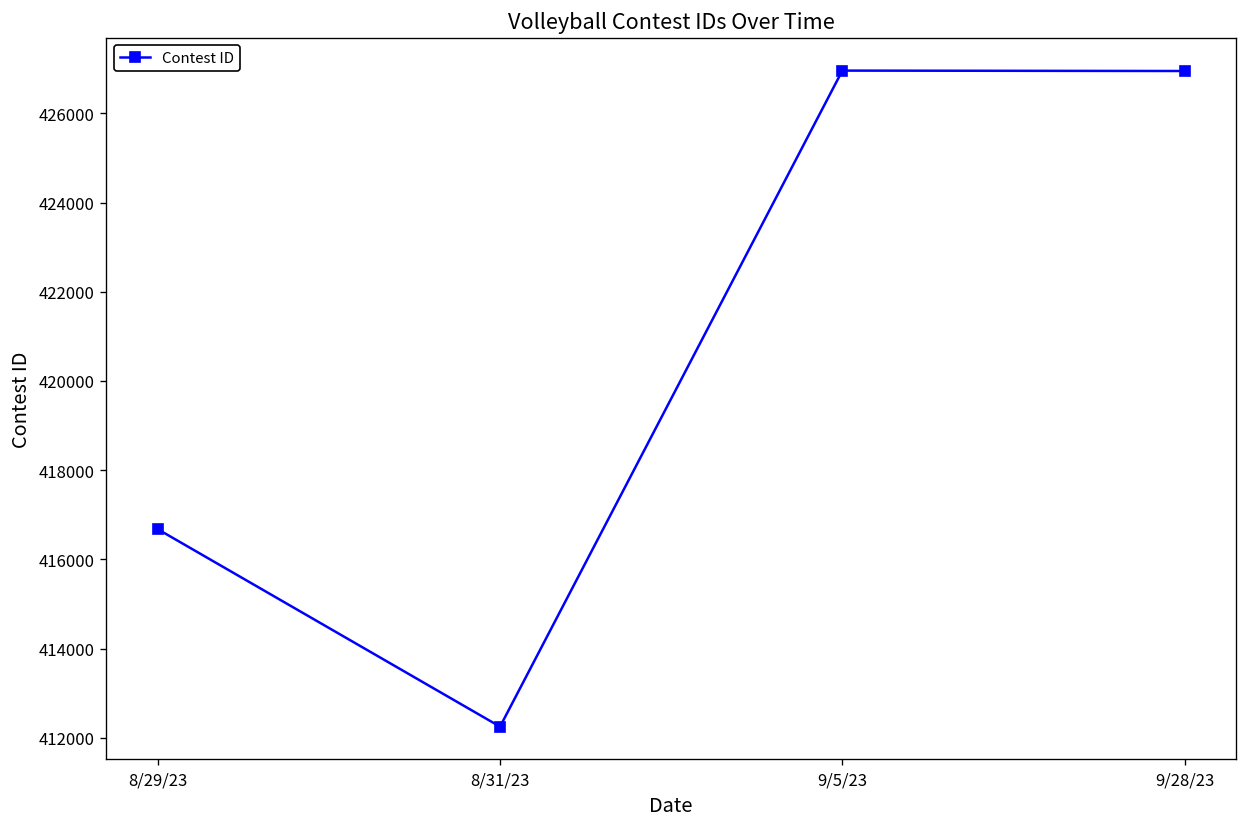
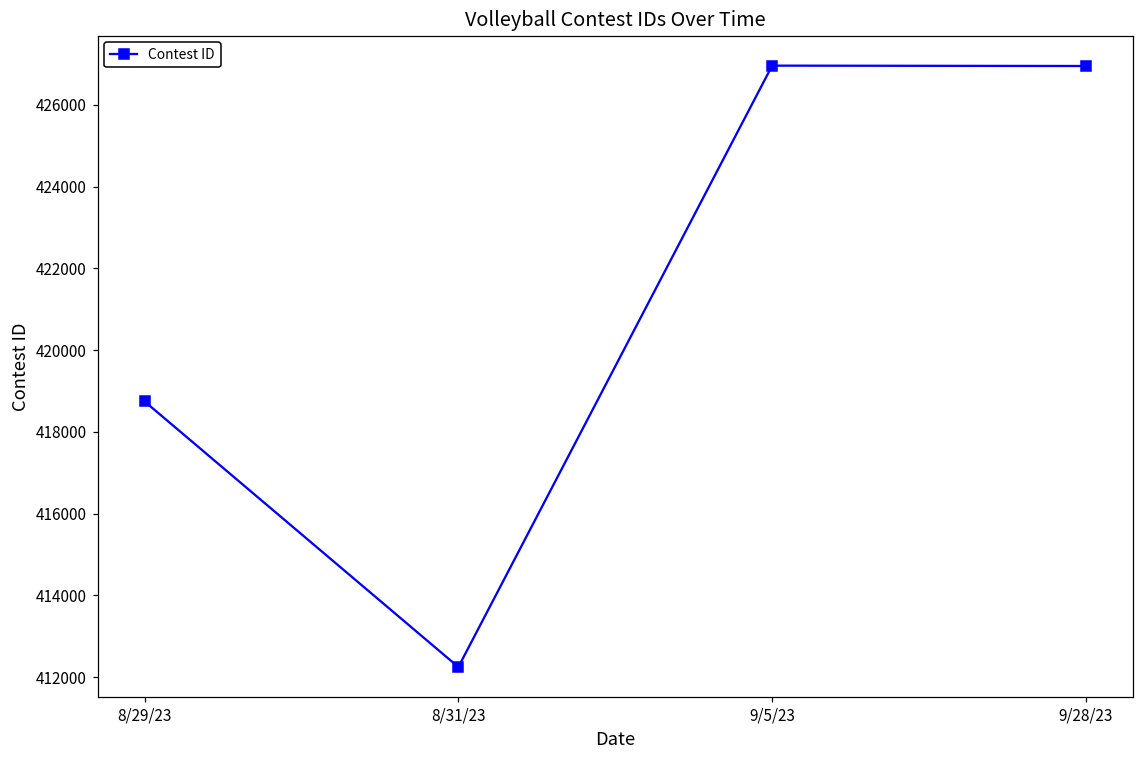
  {
-   "8/29/23": 416700,
+   "8/29/23": 418700,
    "8/31/23": 412200,
    "9/5/23": 427000,
    "9/28/23": 427000
  }
